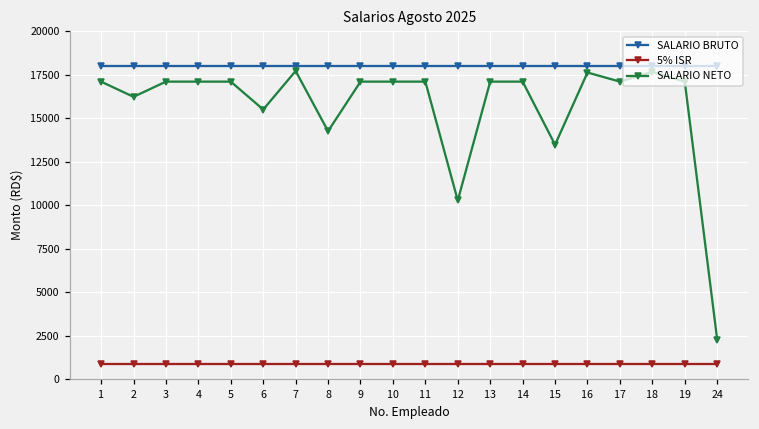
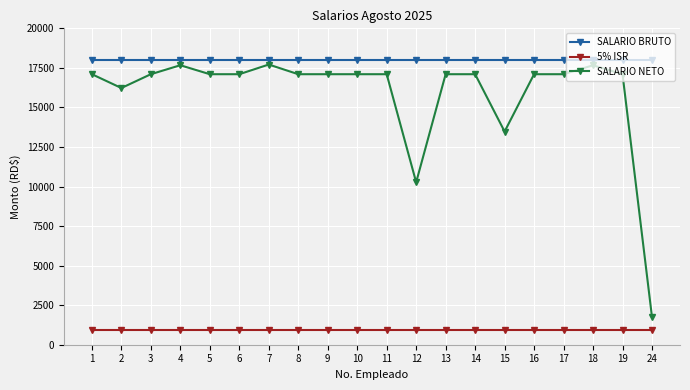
  {
    "SALARIO BRUTO": {
      "1": 18000,
      "2": 18000,
      "3": 18000,
      "4": 18000,
      "5": 18000,
      "6": 18000,
      "7": 18000,
      "8": 18000,
      "9": 18000,
      "10": 18000,
      "11": 18000,
      "12": 18000,
      "13": 18000,
      "14": 18000,
      "15": 18000,
      "16": 18000,
      "17": 18000
    },
    "5% ISR": {
      "1": 900,
      "2": 900,
      "3": 900,
      "4": 900,
      "5": 900,
      "6": 900,
      "7": 900,
      "8": 900,
      "9": 900,
      "10": 900,
      "11": 900,
      "12": 900,
      "13": 900,
      "14": 900,
      "15": 900,
      "16": 900,
      "17": 900,
      "18": 900,
      "19": 900,
      "24": 900
    },
    "SALARIO NETO": {
      "1": 17100,
      "2": 16200,
      "3": 17100,
-     "4": 17100,
+     "4": 17700,
      "5": 17100,
-     "6": 15500,
+     "6": 17100,
      "7": 17700,
-     "8": 14300,
+     "8": 17100,
      "9": 17100,
      "10": 17100,
      "11": 17100,
      "12": 10300,
      "13": 17100,
      "14": 17100,
      "15": 13500,
-     "16": 17600,
+     "16": 17100,
      "17": 17100,
-     "24": 2300
+     "24": 1800
    }
  }
